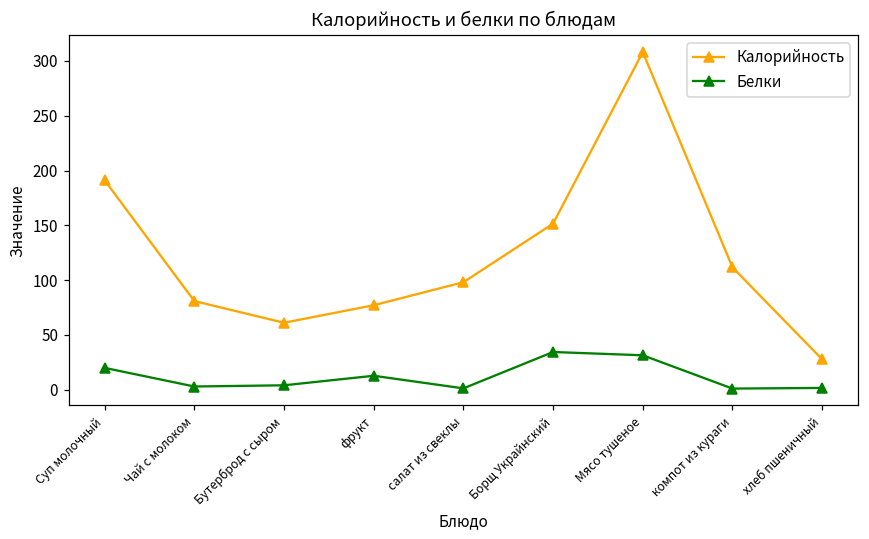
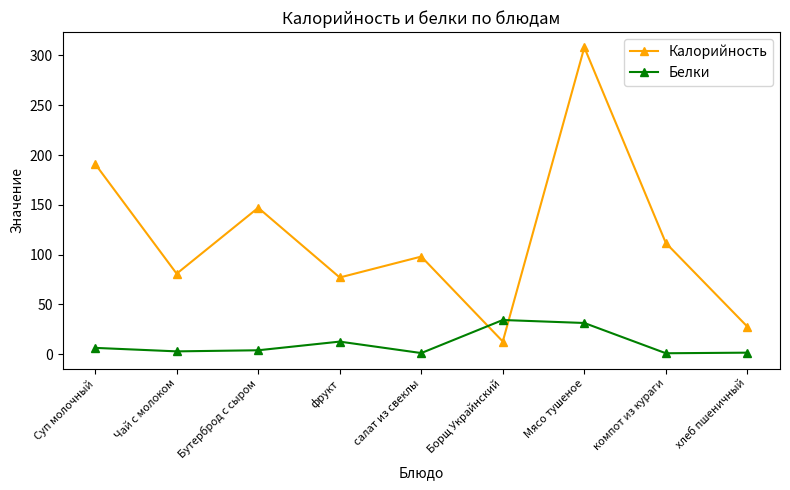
  {
    "Калорийность": {
      "Суп молочный": 190,
      "Чай с молоком": 80,
-     "Бутерброд с сыром": 60,
+     "Бутерброд с сыром": 150,
      "фрукт": 80,
      "салат из свеклы": 100,
-     "Борщ Украйнский": 150,
+     "Борщ Украйнский": 10,
      "Мясо тушеное": 310,
      "компот из кураги": 110,
      "хлеб пшеничный": 30
    },
    "Белки": {
-     "Суп молочный": 20,
+     "Суп молочный": 10,
      "Чай с молоком": 0,
      "Бутерброд с сыром": 0,
      "фрукт": 10,
      "салат из свеклы": 0,
      "Борщ Украйнский": 30,
      "Мясо тушеное": 30,
      "компот из кураги": 0,
      "хлеб пшеничный": 0
    }
  }
